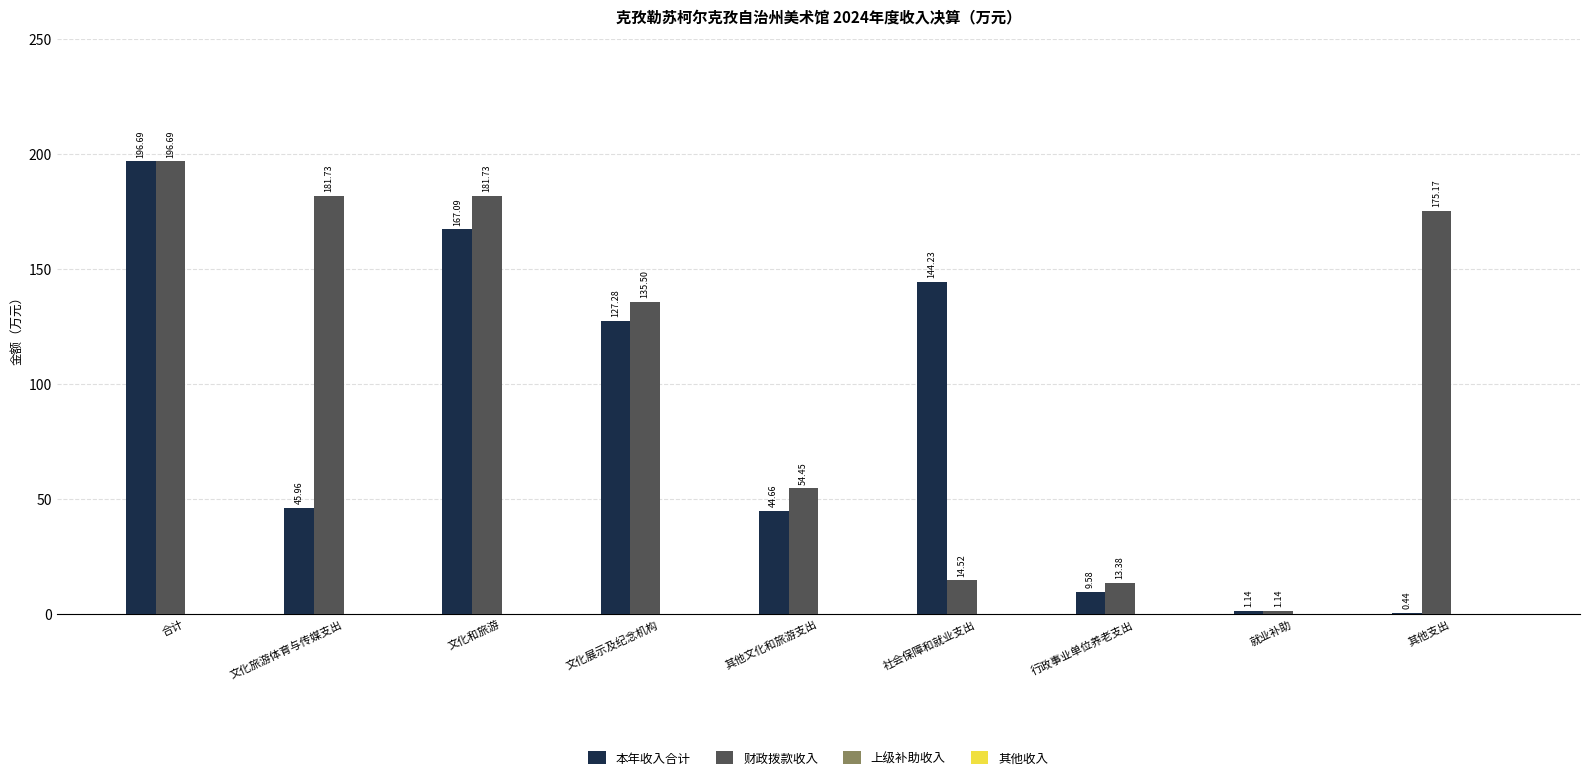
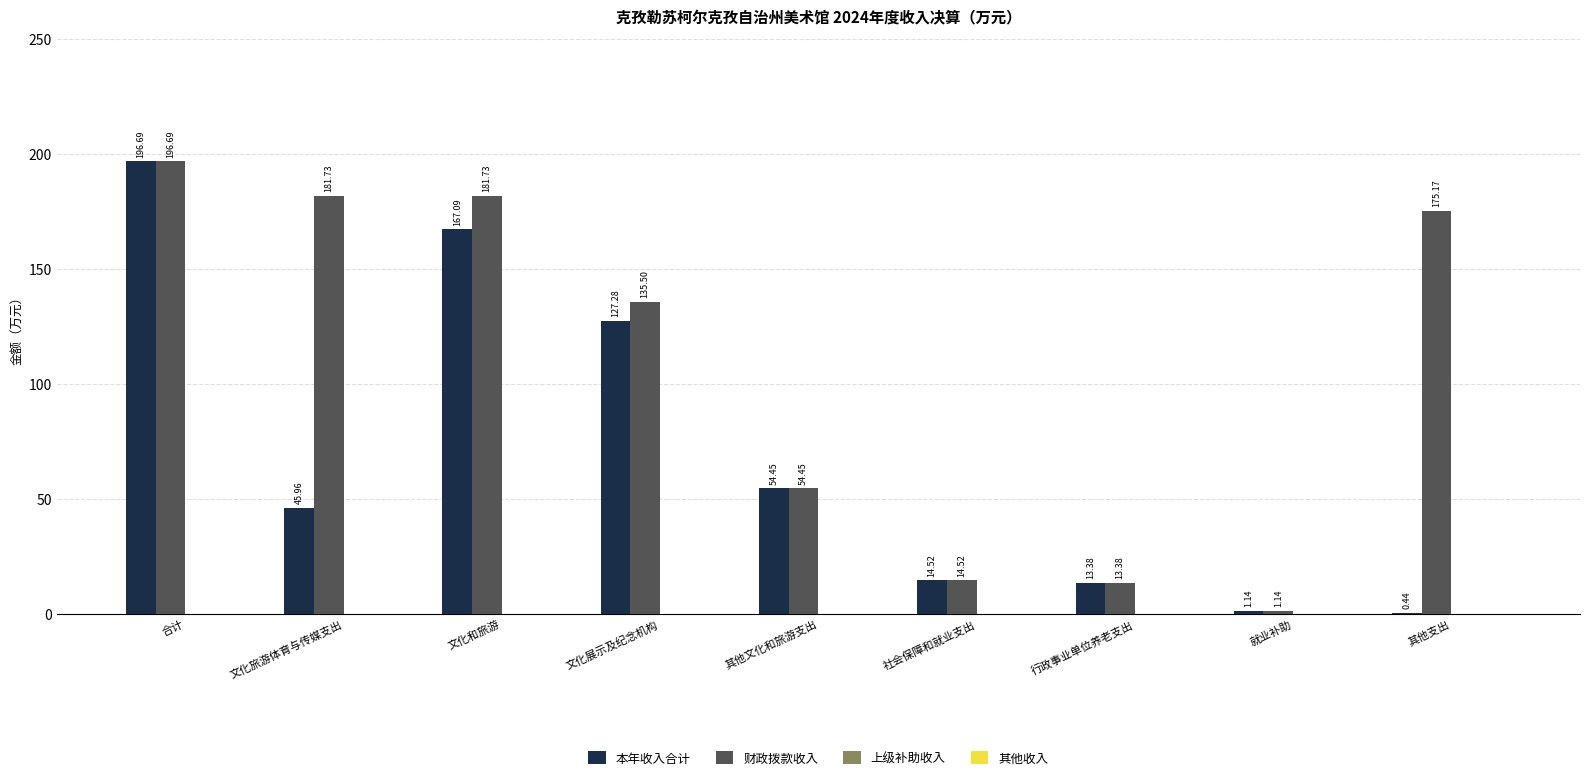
  {
    "本年收入合计": {
      "合计": 196.69,
      "文化旅游体育与传媒支出": 45.96,
      "文化和旅游": 167.09,
      "文化展示及纪念机构": 127.28,
-     "其他文化和旅游支出": 44.66,
-     "社会保障和就业支出": 144.23,
-     "行政事业单位养老支出": 9.58,
+     "其他文化和旅游支出": 54.45,
+     "社会保障和就业支出": 14.52,
+     "行政事业单位养老支出": 13.38,
      "就业补助": 1.14,
      "其他支出": 0.44
    },
    "财政拨款收入": {
      "合计": 196.69,
      "文化旅游体育与传媒支出": 181.73,
      "文化和旅游": 181.73,
      "文化展示及纪念机构": 135.50,
      "其他文化和旅游支出": 54.45,
      "社会保障和就业支出": 14.52,
      "行政事业单位养老支出": 13.38,
      "就业补助": 1.14,
      "其他支出": 175.17
    },
    "上级补助收入": {
      "合计": 0,
      "文化旅游体育与传媒支出": 0,
      "文化和旅游": 0,
      "文化展示及纪念机构": 0,
      "其他文化和旅游支出": 0,
      "社会保障和就业支出": 0,
      "行政事业单位养老支出": 0,
      "就业补助": 0,
      "其他支出": 0
    },
    "其他收入": {
      "合计": 0,
      "文化旅游体育与传媒支出": 0,
      "文化和旅游": 0,
      "文化展示及纪念机构": 0,
      "其他文化和旅游支出": 0,
      "社会保障和就业支出": 0,
      "行政事业单位养老支出": 0,
      "就业补助": 0,
      "其他支出": 0
    }
  }
